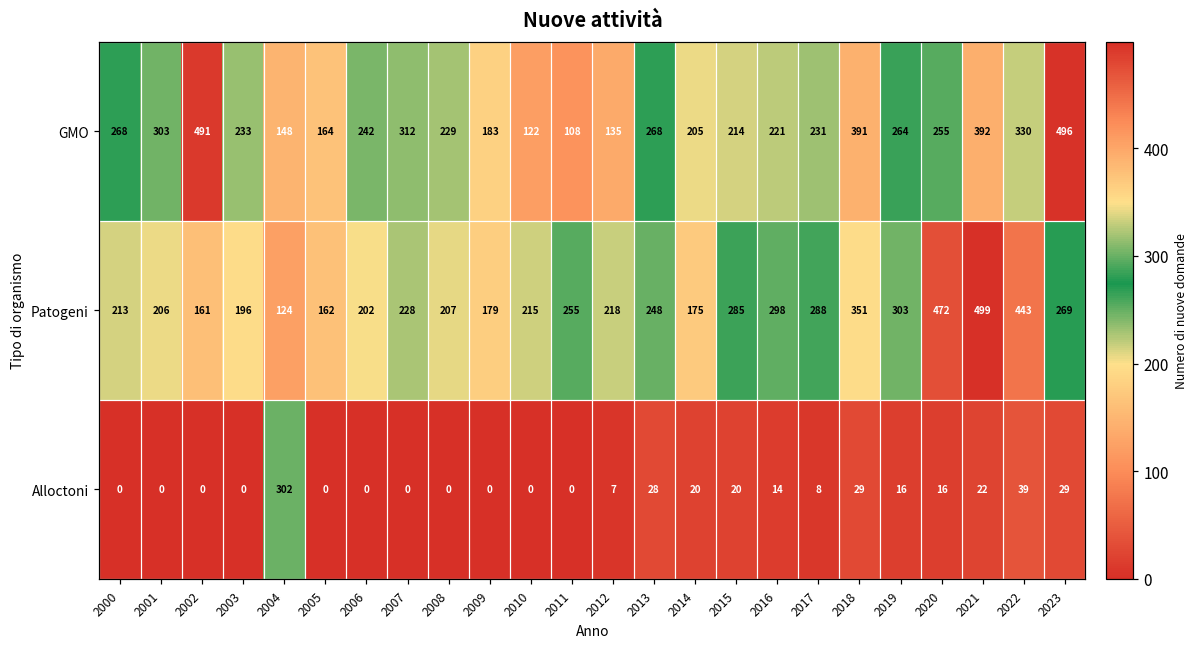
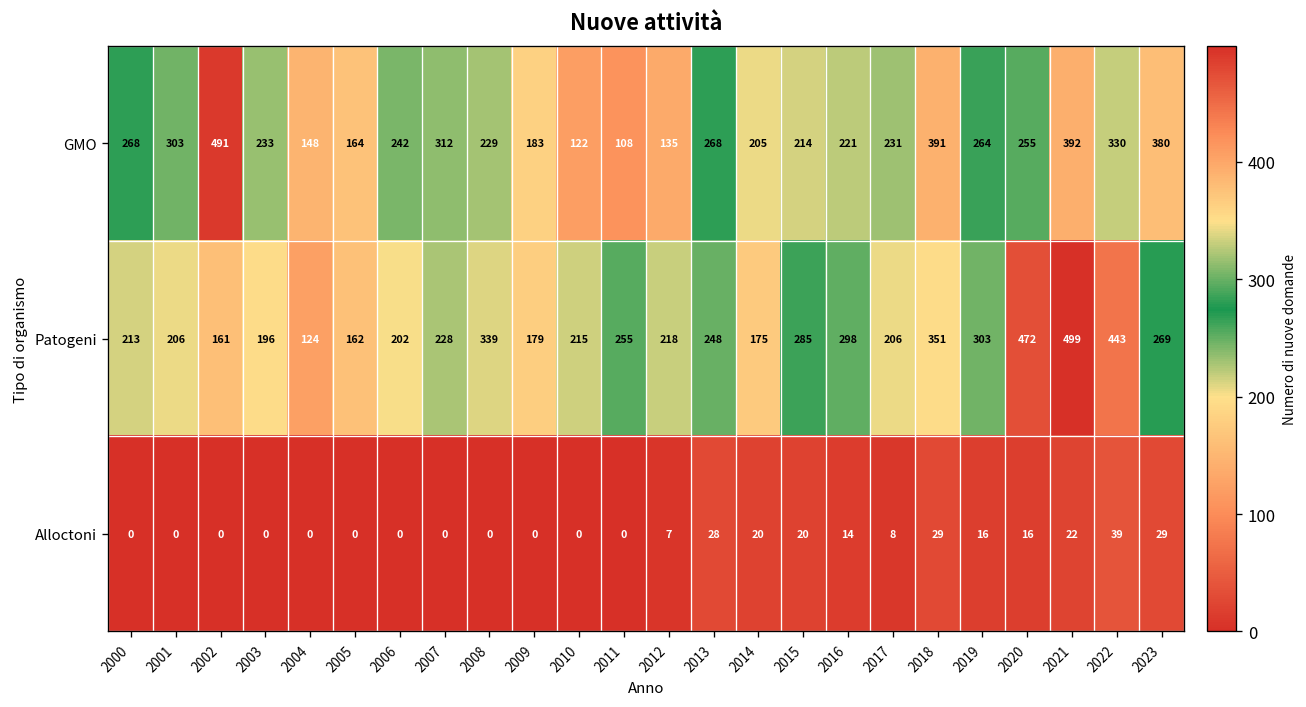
  {
    "GMO": {
      "2000": 268,
      "2001": 303,
      "2002": 491,
      "2003": 233,
      "2004": 148,
      "2005": 164,
      "2006": 242,
      "2007": 312,
      "2008": 229,
      "2009": 183,
      "2010": 122,
      "2011": 108,
      "2012": 135,
      "2013": 268,
      "2014": 205,
      "2015": 214,
      "2016": 221,
      "2017": 231,
      "2018": 391,
      "2019": 264,
      "2020": 255,
      "2021": 392,
      "2022": 330,
-     "2023": 496
+     "2023": 380
    },
    "Patogeni": {
      "2000": 213,
      "2001": 206,
      "2002": 161,
      "2003": 196,
      "2004": 124,
      "2005": 162,
      "2006": 202,
      "2007": 228,
-     "2008": 207,
+     "2008": 339,
      "2009": 179,
      "2010": 215,
      "2011": 255,
      "2012": 218,
      "2013": 248,
      "2014": 175,
      "2015": 285,
      "2016": 298,
-     "2017": 288,
+     "2017": 206,
      "2018": 351,
      "2019": 303,
      "2020": 472,
      "2021": 499,
      "2022": 443,
      "2023": 269
    },
    "Alloctoni": {
      "2000": 0,
      "2001": 0,
      "2002": 0,
      "2003": 0,
-     "2004": 302,
+     "2004": 0,
      "2005": 0,
      "2006": 0,
      "2007": 0,
      "2008": 0,
      "2009": 0,
      "2010": 0,
      "2011": 0,
      "2012": 7,
      "2013": 28,
      "2014": 20,
      "2015": 20,
      "2016": 14,
      "2017": 8,
      "2018": 29,
      "2019": 16,
      "2020": 16,
      "2021": 22,
      "2022": 39,
      "2023": 29
    }
  }
